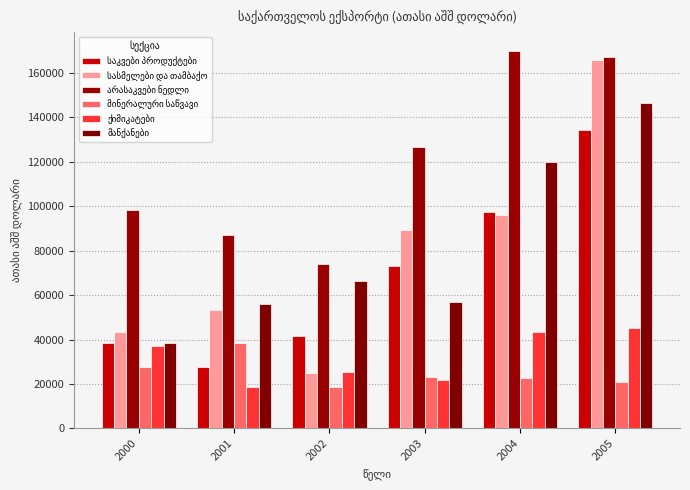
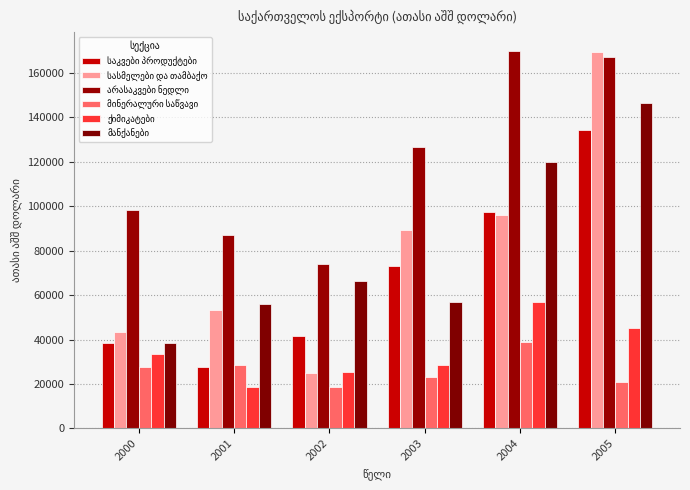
  {
    "სასმელები და თამბაქო": {
      "2000": 43000,
      "2001": 53000,
      "2002": 25000,
      "2003": 89000,
      "2004": 96000,
-     "2005": 166000
+     "2005": 169000
    },
    "მინერალური საწვავი": {
      "2000": 27000,
-     "2001": 39000,
+     "2001": 29000,
      "2002": 19000,
      "2003": 23000,
-     "2004": 23000,
+     "2004": 39000,
      "2005": 21000
    },
    "ქიმიკატები": {
-     "2000": 37000,
+     "2000": 34000,
      "2001": 19000,
      "2002": 25000,
-     "2003": 22000,
-     "2004": 44000,
+     "2003": 29000,
+     "2004": 57000,
      "2005": 45000
    }
  }
